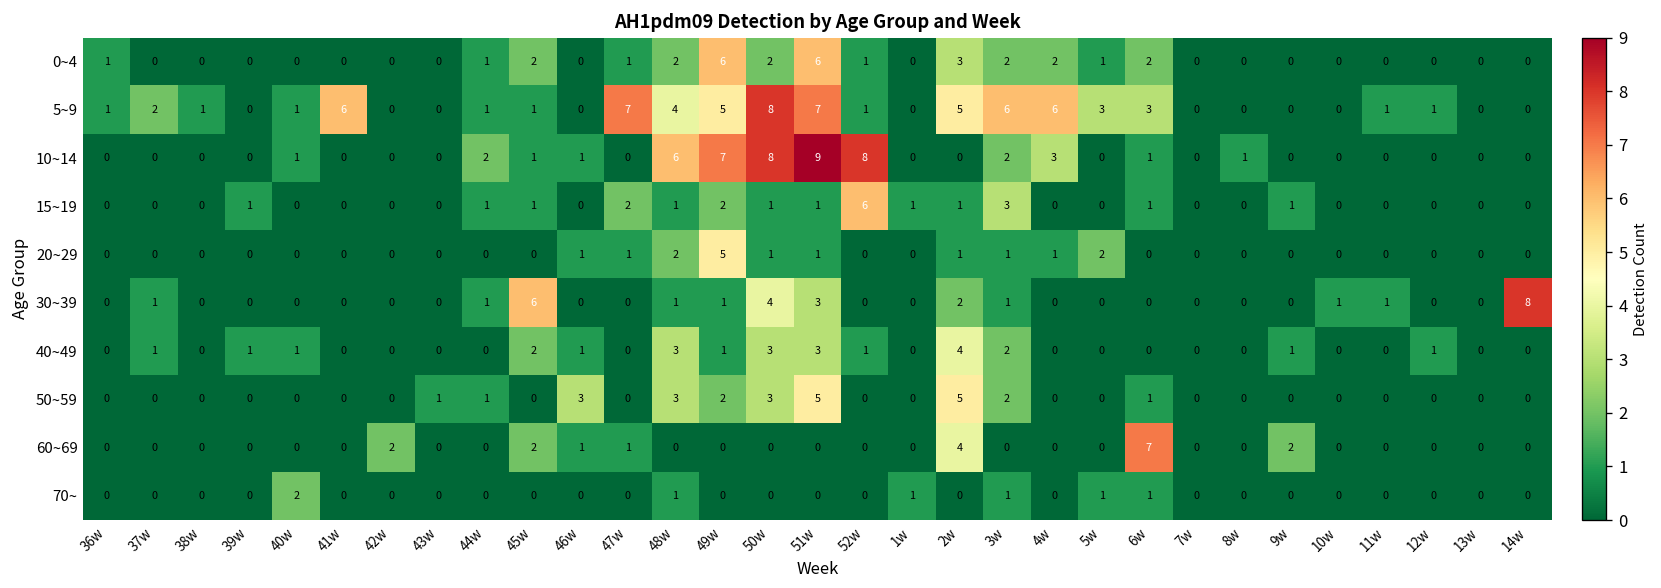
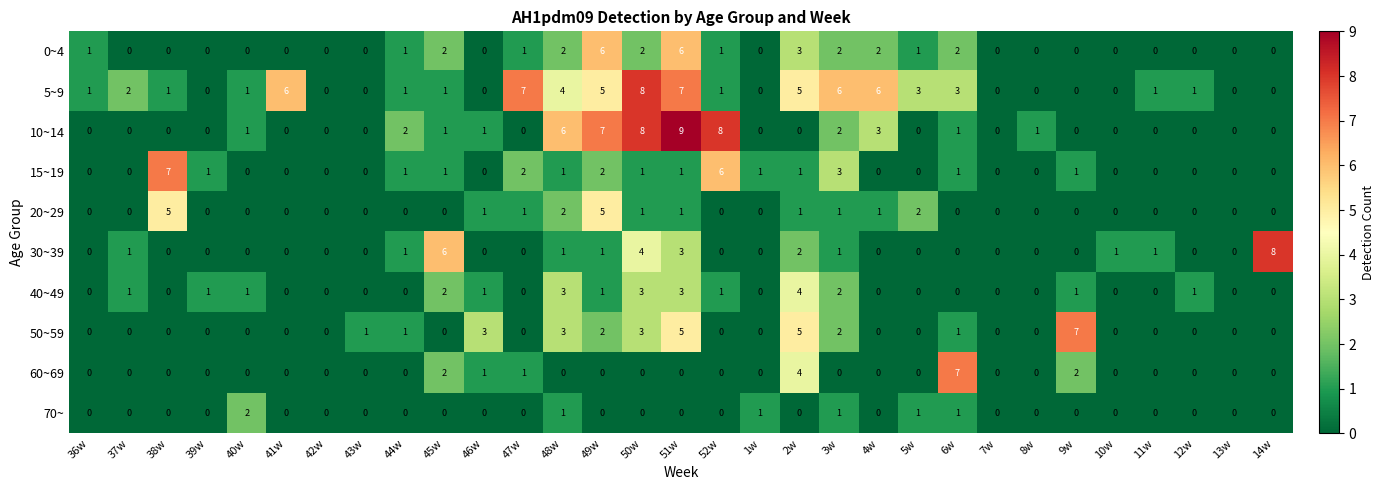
  {
    "15~19": {
      "36w": 0,
      "37w": 0,
-     "38w": 0,
+     "38w": 7,
      "39w": 1,
      "40w": 0,
      "41w": 0,
      "42w": 0,
      "43w": 0,
      "44w": 1,
      "45w": 1,
      "46w": 0,
      "47w": 2,
      "48w": 1,
      "49w": 2,
      "50w": 1,
      "51w": 1,
      "52w": 6,
      "1w": 1,
      "2w": 1,
      "3w": 3,
      "4w": 0,
      "5w": 0,
      "6w": 1,
      "7w": 0,
      "8w": 0,
      "9w": 1,
      "10w": 0,
      "11w": 0,
      "12w": 0,
      "13w": 0,
      "14w": 0
    },
    "20~29": {
      "36w": 0,
      "37w": 0,
-     "38w": 0,
+     "38w": 5,
      "39w": 0,
      "40w": 0,
      "41w": 0,
      "42w": 0,
      "43w": 0,
      "44w": 0,
      "45w": 0,
      "46w": 1,
      "47w": 1,
      "48w": 2,
      "49w": 5,
      "50w": 1,
      "51w": 1,
      "52w": 0,
      "1w": 0,
      "2w": 1,
      "3w": 1,
      "4w": 1,
      "5w": 2,
      "6w": 0,
      "7w": 0,
      "8w": 0,
      "9w": 0,
      "10w": 0,
      "11w": 0,
      "12w": 0,
      "13w": 0,
      "14w": 0
    },
    "50~59": {
      "36w": 0,
      "37w": 0,
      "38w": 0,
      "39w": 0,
      "40w": 0,
      "41w": 0,
      "42w": 0,
      "43w": 1,
      "44w": 1,
      "45w": 0,
      "46w": 3,
      "47w": 0,
      "48w": 3,
      "49w": 2,
      "50w": 3,
      "51w": 5,
      "52w": 0,
      "1w": 0,
      "2w": 5,
      "3w": 2,
      "4w": 0,
      "5w": 0,
      "6w": 1,
      "7w": 0,
      "8w": 0,
-     "9w": 0,
+     "9w": 7,
      "10w": 0,
      "11w": 0,
      "12w": 0,
      "13w": 0,
      "14w": 0
    },
    "60~69": {
      "36w": 0,
      "37w": 0,
      "38w": 0,
      "39w": 0,
      "40w": 0,
      "41w": 0,
-     "42w": 2,
+     "42w": 0,
      "43w": 0,
      "44w": 0,
      "45w": 2,
      "46w": 1,
      "47w": 1,
      "48w": 0,
      "49w": 0,
      "50w": 0,
      "51w": 0,
      "52w": 0,
      "1w": 0,
      "2w": 4,
      "3w": 0,
      "4w": 0,
      "5w": 0,
      "6w": 7,
      "7w": 0,
      "8w": 0,
      "9w": 2,
      "10w": 0,
      "11w": 0,
      "12w": 0,
      "13w": 0,
      "14w": 0
    }
  }
